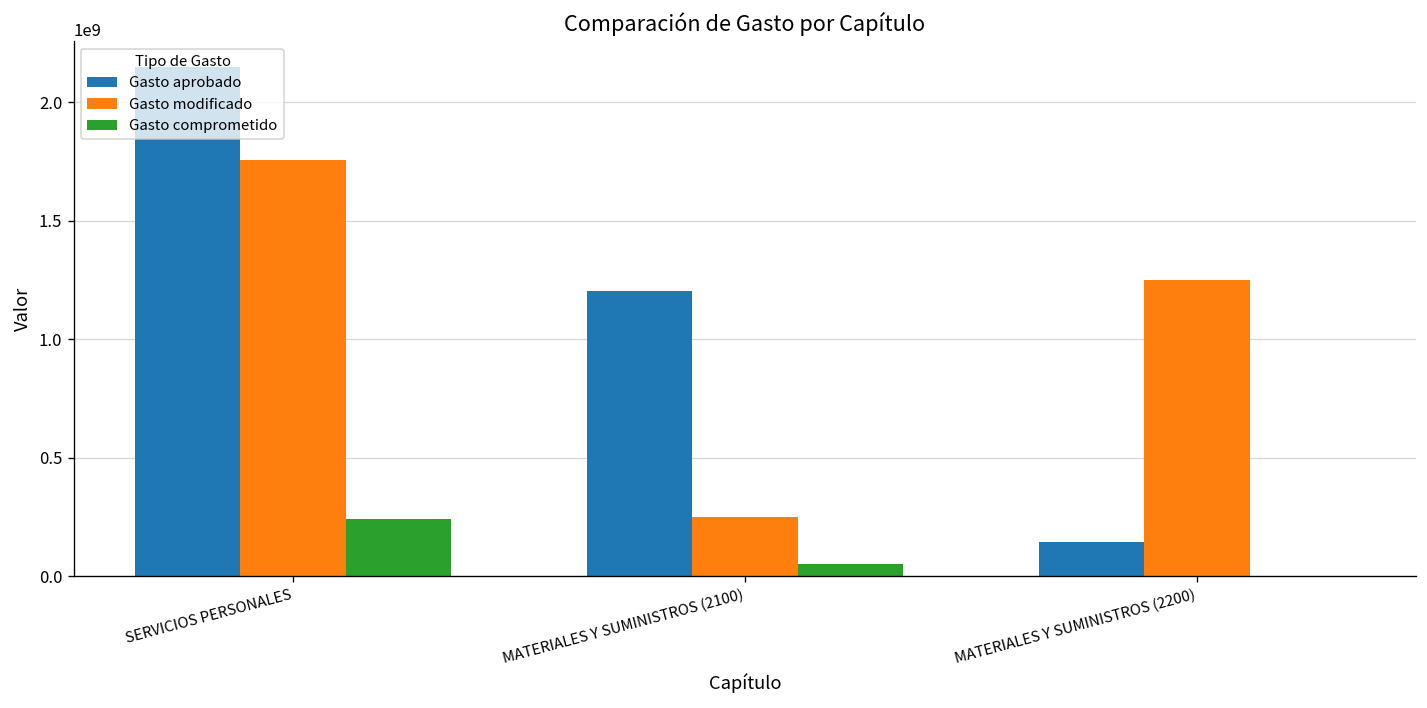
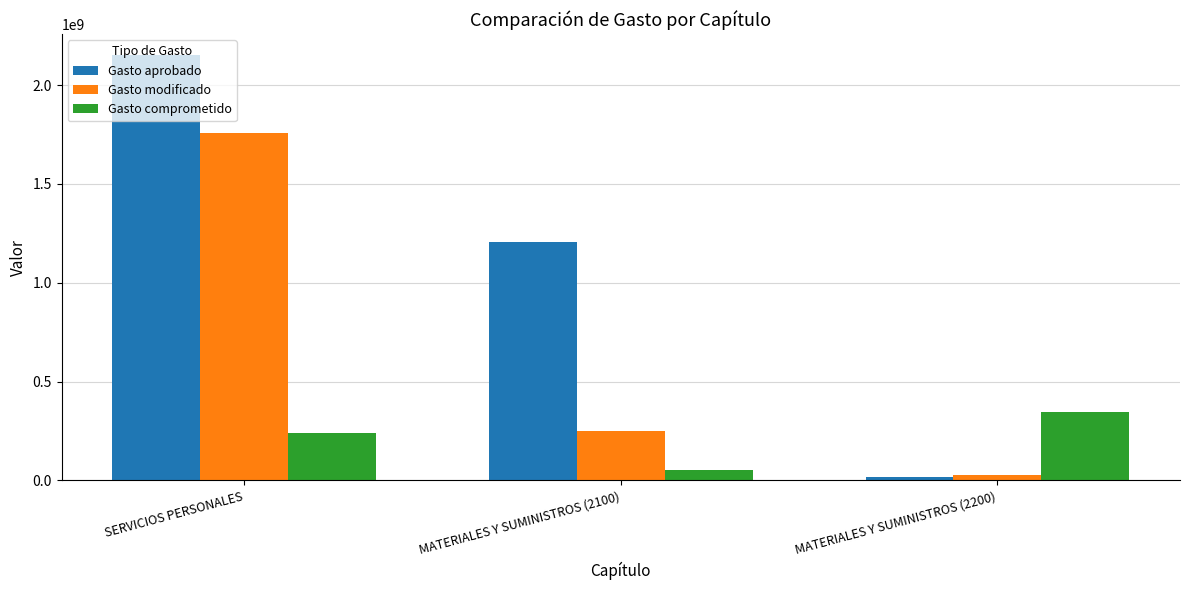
  {
    "Gasto aprobado": {
      "MATERIALES Y SUMINISTROS (2100)": 1200000000,
-     "MATERIALES Y SUMINISTROS (2200)": 140000000
+     "MATERIALES Y SUMINISTROS (2200)": 20000000
    },
    "Gasto modificado": {
      "SERVICIOS PERSONALES": 1760000000,
      "MATERIALES Y SUMINISTROS (2100)": 250000000,
-     "MATERIALES Y SUMINISTROS (2200)": 1250000000
+     "MATERIALES Y SUMINISTROS (2200)": 30000000
    },
    "Gasto comprometido": {
      "SERVICIOS PERSONALES": 240000000,
      "MATERIALES Y SUMINISTROS (2100)": 50000000,
-     "MATERIALES Y SUMINISTROS (2200)": 0
+     "MATERIALES Y SUMINISTROS (2200)": 340000000
    }
  }
